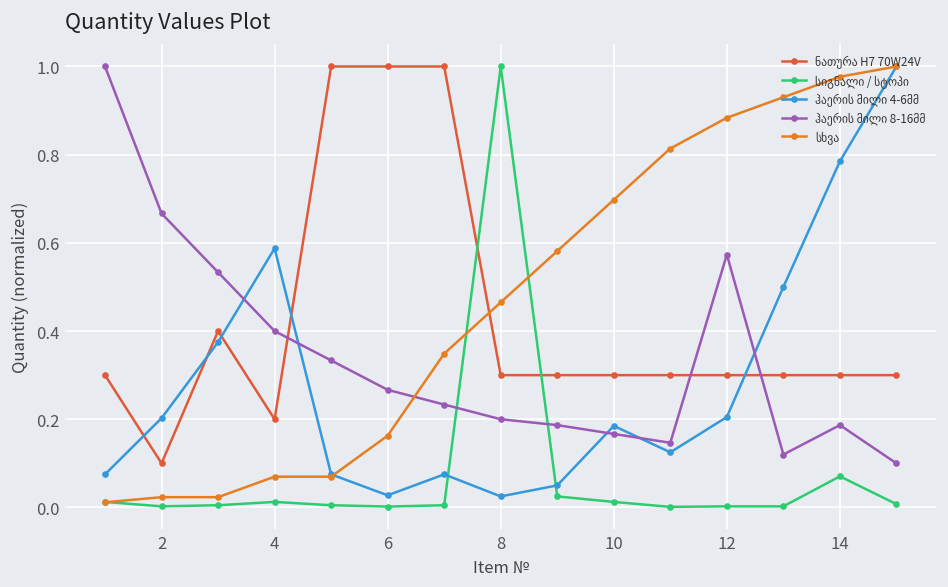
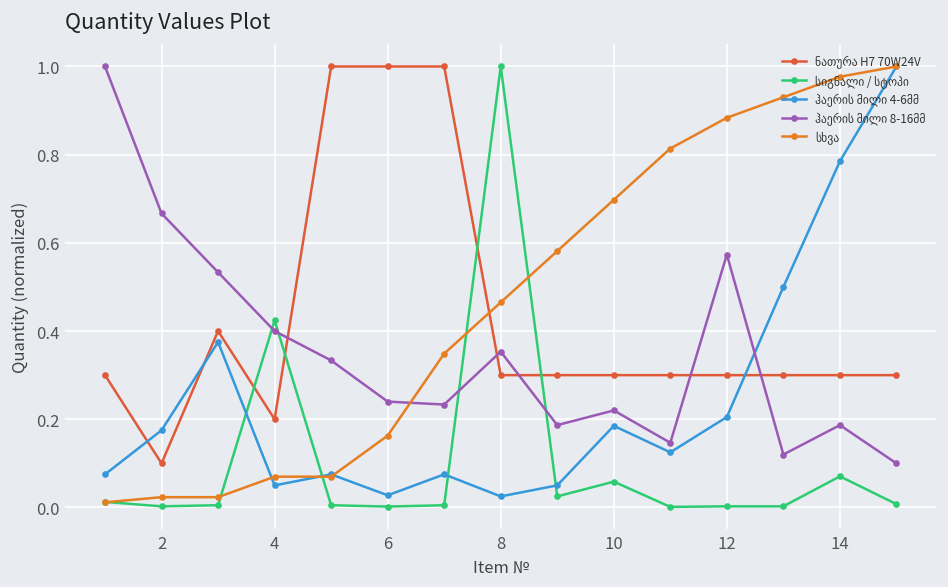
  {
    "სიგნალი / სტოპი": {
      "2": 0.00,
-     "4": 0.01,
+     "4": 0.42,
      "6": 0.00,
      "8": 1.00,
-     "10": 0.01,
+     "10": 0.06,
      "12": 0.00,
      "14": 0.07
    },
    "ჰაერის მილი 4-6მმ": {
-     "2": 0.20,
-     "4": 0.59,
+     "2": 0.18,
+     "4": 0.05,
      "6": 0.03,
      "8": 0.03,
      "10": 0.19,
      "12": 0.21,
      "14": 0.79
    },
    "ჰაერის მილი 8-16მმ": {
      "2": 0.67,
      "4": 0.40,
-     "6": 0.27,
-     "8": 0.20,
-     "10": 0.17,
+     "6": 0.24,
+     "8": 0.35,
+     "10": 0.22,
      "12": 0.57,
      "14": 0.19
    }
  }
